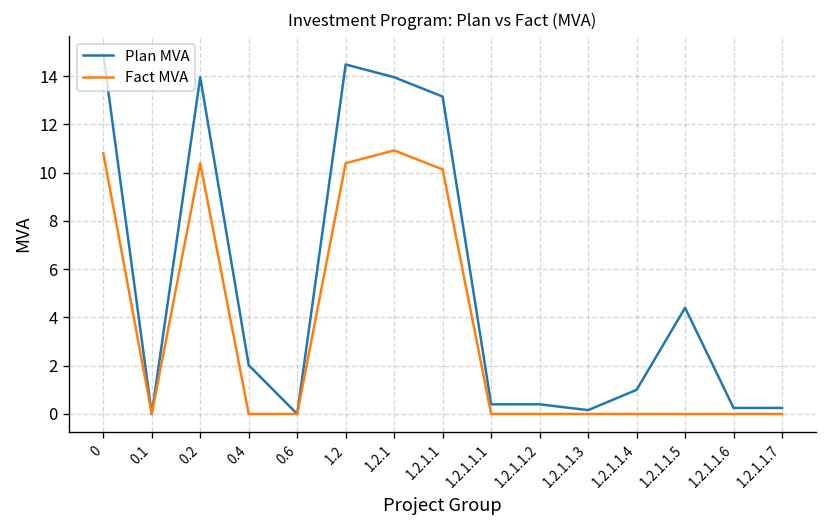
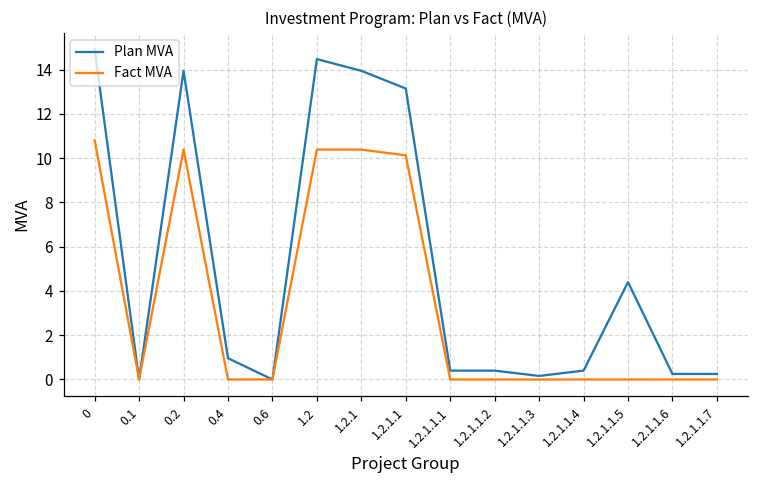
  {
    "Plan MVA": {
      "0.2": 14.0,
-     "0.4": 2.0,
+     "0.4": 1.0,
      "1.2": 14.5,
      "1.2.1": 14.0,
      "1.2.1.1": 13.2,
      "1.2.1.1.1": 0.4,
      "1.2.1.1.2": 0.4,
      "1.2.1.1.3": 0.2,
-     "1.2.1.1.4": 1.0,
+     "1.2.1.1.4": 0.4,
      "1.2.1.1.5": 4.4,
      "1.2.1.1.6": 0.3,
      "1.2.1.1.7": 0.3
    },
    "Fact MVA": {
      "0": 10.8,
      "0.2": 10.4,
      "0.4": 0.0,
      "1.2": 10.4,
-     "1.2.1": 10.9,
+     "1.2.1": 10.4,
      "1.2.1.1": 10.1,
      "1.2.1.1.1": 0.0,
      "1.2.1.1.2": 0.0,
      "1.2.1.1.3": 0.0,
      "1.2.1.1.4": 0.0,
      "1.2.1.1.5": 0.0,
      "1.2.1.1.6": 0.0,
      "1.2.1.1.7": 0.0
    }
  }
